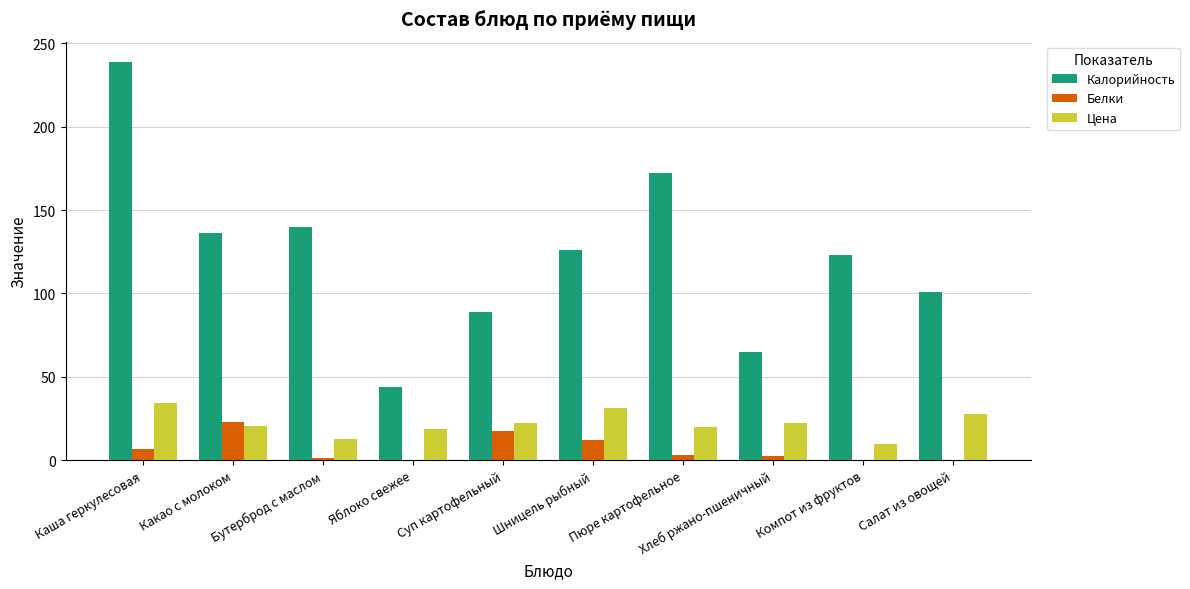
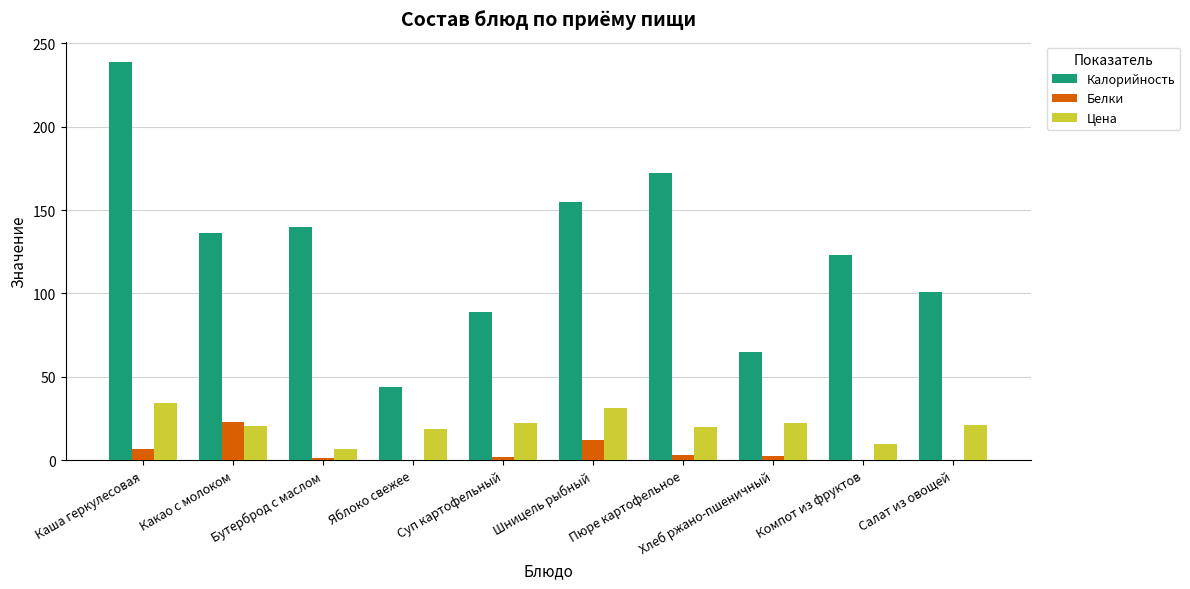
  {
    "Калорийность": {
      "Каша геркулесовая": 239,
      "Какао с молоком": 136,
      "Бутерброд с маслом": 140,
      "Яблоко свежее": 44,
      "Суп картофельный": 89,
-     "Шницель рыбный": 126,
+     "Шницель рыбный": 155,
      "Пюре картофельное": 172,
      "Хлеб ржано-пшеничный": 65,
      "Компот из фруктов": 123,
      "Салат из овощей": 101
    },
    "Белки": {
      "Каша геркулесовая": 7,
      "Какао с молоком": 23,
      "Бутерброд с маслом": 2,
-     "Суп картофельный": 17,
+     "Суп картофельный": 2,
      "Шницель рыбный": 12,
      "Пюре картофельное": 3,
      "Хлеб ржано-пшеничный": 3,
      "Салат из овощей": 0
    },
    "Цена": {
      "Каша геркулесовая": 34,
      "Какао с молоком": 21,
-     "Бутерброд с маслом": 13,
+     "Бутерброд с маслом": 7,
      "Яблоко свежее": 18,
      "Суп картофельный": 23,
      "Шницель рыбный": 32,
      "Пюре картофельное": 20,
      "Хлеб ржано-пшеничный": 22,
      "Компот из фруктов": 10,
-     "Салат из овощей": 28
+     "Салат из овощей": 21
    }
  }
